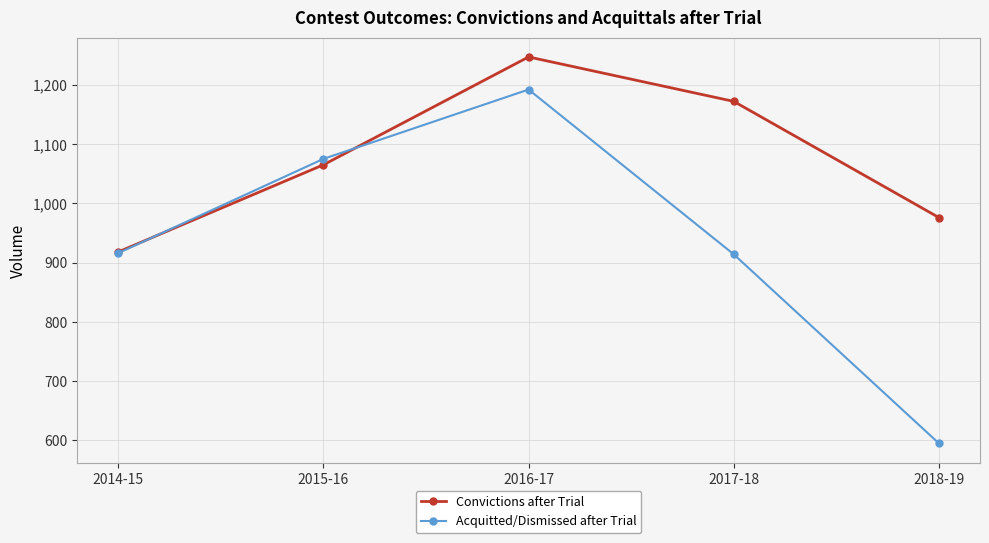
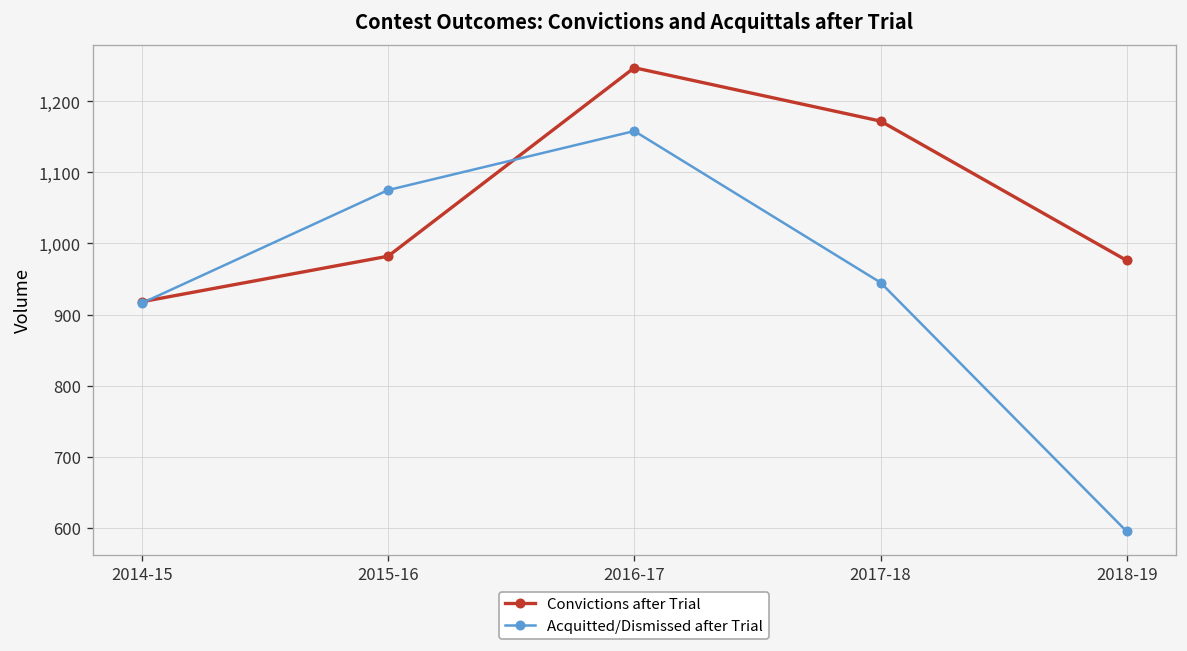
  {
    "Convictions after Trial": {
-     "2015-16": "1,070",
+     "2015-16": "980",
      "2016-17": "1,250",
      "2017-18": "1,170",
      "2018-19": "980"
    },
    "Acquitted/Dismissed after Trial": {
      "2015-16": "1,080",
-     "2016-17": "1,190",
-     "2017-18": "910",
+     "2016-17": "1,160",
+     "2017-18": "950",
      "2018-19": "600"
    }
  }
